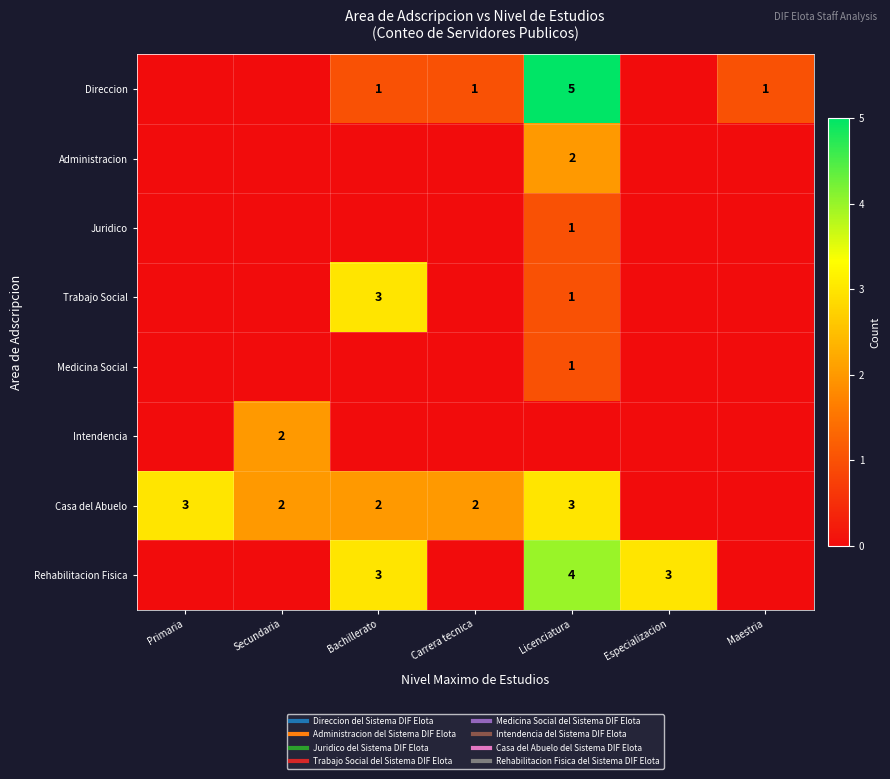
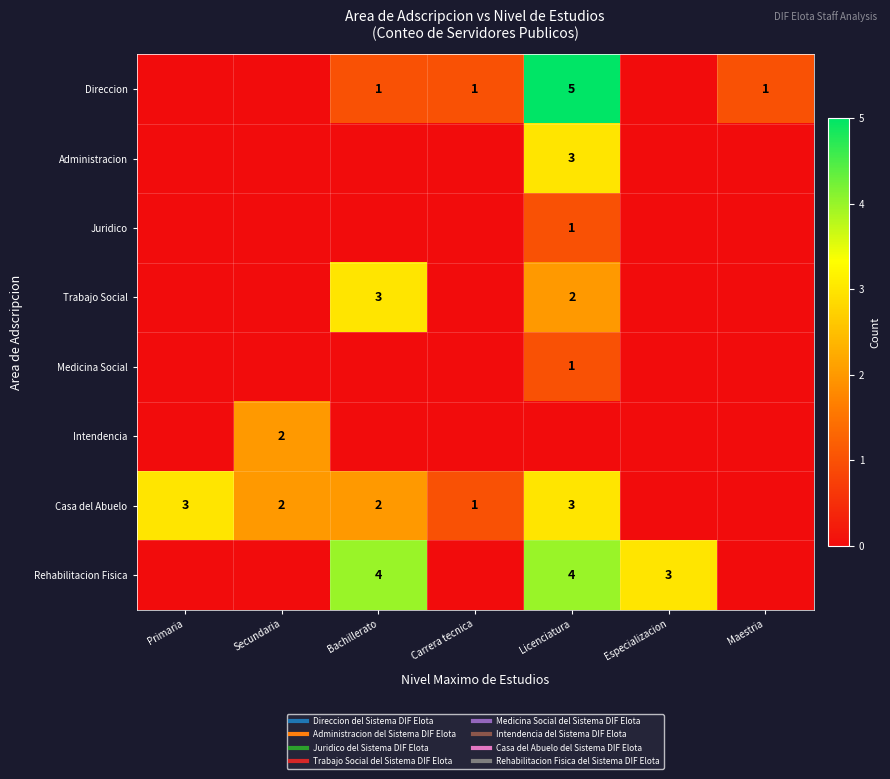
  {
    "Direccion": {
      "Bachillerato": 1,
      "Carrera tecnica": 1,
      "Licenciatura": 5,
      "Maestria": 1
    },
    "Administracion": {
-     "Licenciatura": 2
+     "Licenciatura": 3
    },
    "Juridico": {
      "Licenciatura": 1
    },
    "Trabajo Social": {
      "Bachillerato": 3,
-     "Licenciatura": 1
+     "Licenciatura": 2
    },
    "Medicina Social": {
      "Licenciatura": 1
    },
    "Intendencia": {
      "Secundaria": 2
    },
    "Casa del Abuelo": {
      "Primaria": 3,
      "Secundaria": 2,
      "Bachillerato": 2,
-     "Carrera tecnica": 2,
+     "Carrera tecnica": 1,
      "Licenciatura": 3
    },
    "Rehabilitacion Fisica": {
-     "Bachillerato": 3,
+     "Bachillerato": 4,
      "Licenciatura": 4,
      "Especializacion": 3
    }
  }
